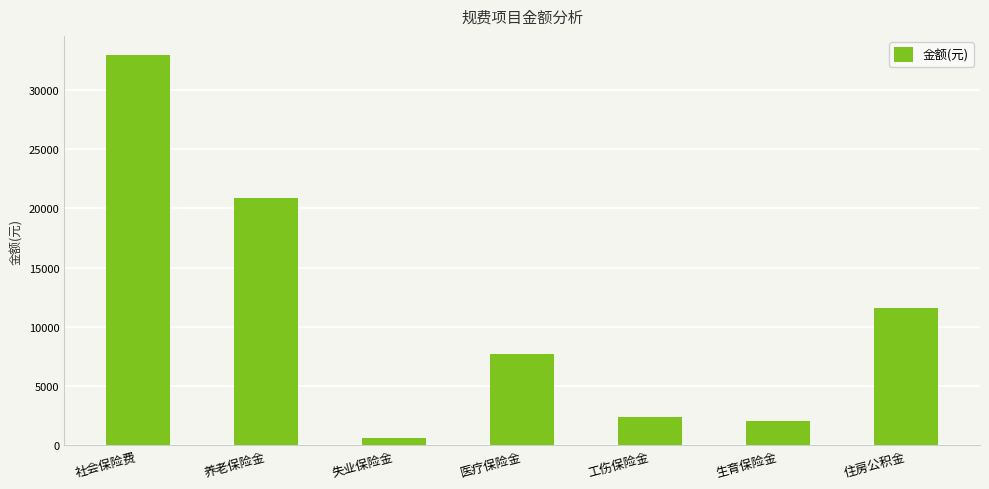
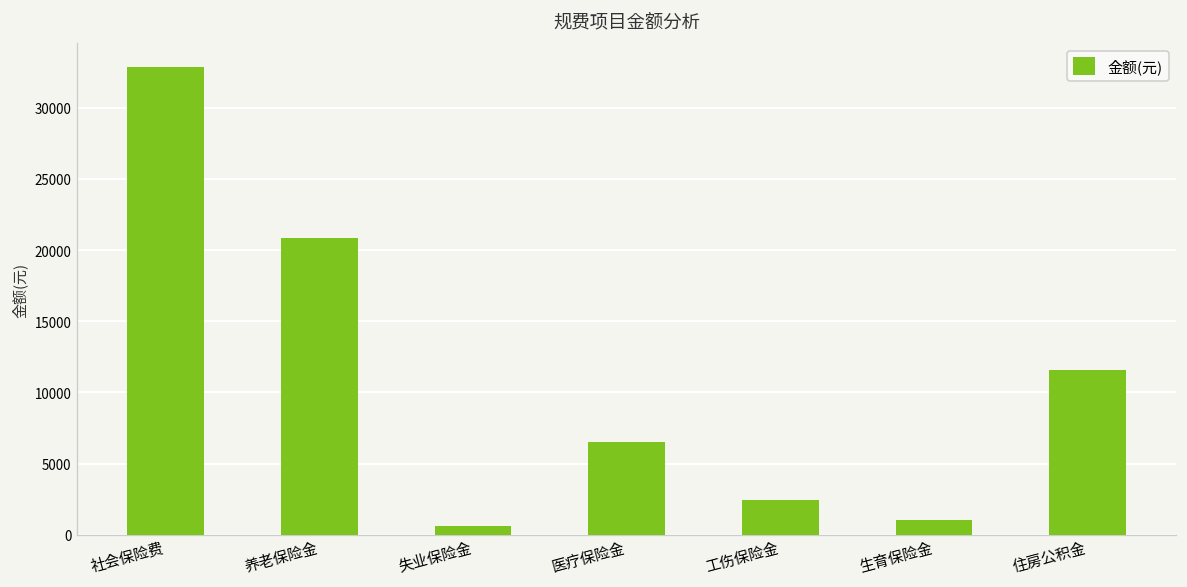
  {
    "社会保险费": 32900,
    "养老保险金": 20900,
    "失业保险金": 600,
-   "医疗保险金": 7700,
+   "医疗保险金": 6500,
    "工伤保险金": 2400,
-   "生育保险金": 2100,
+   "生育保险金": 1000,
    "住房公积金": 11600
  }
